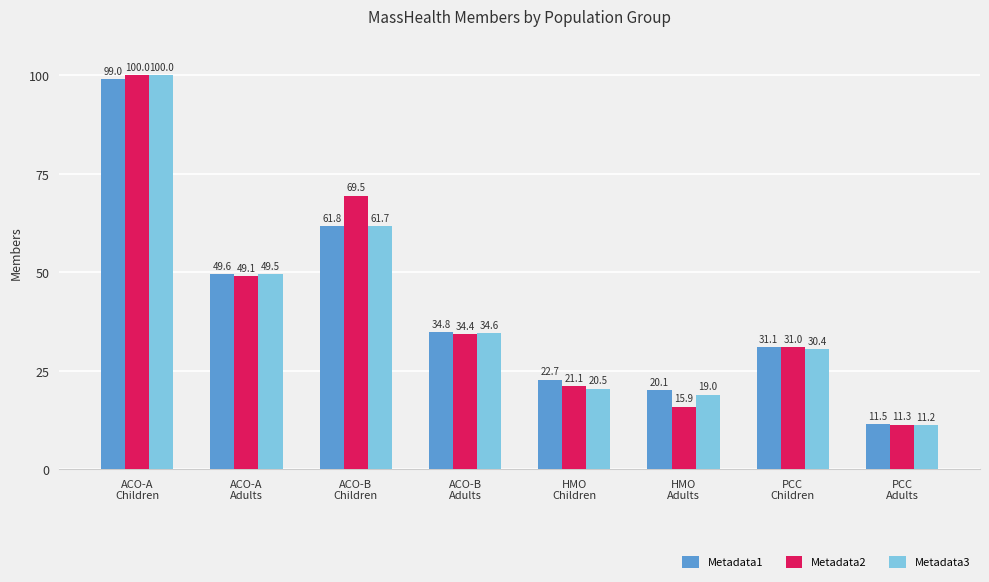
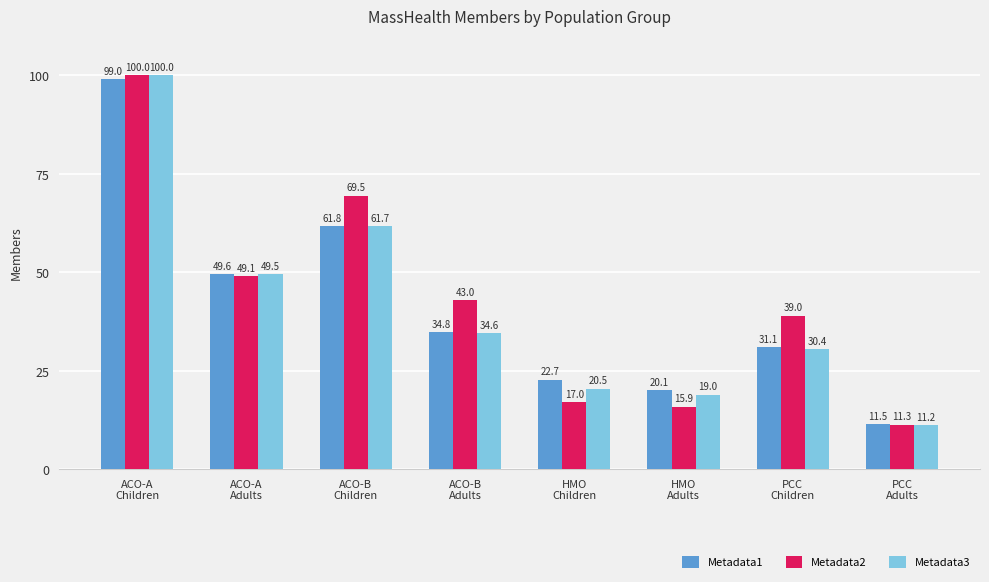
  {
    "Metadata2": {
      "ACO-A Children": 100.0,
      "ACO-A Adults": 49.1,
      "ACO-B Children": 69.5,
-     "ACO-B Adults": 34.4,
-     "HMO Children": 21.1,
+     "ACO-B Adults": 43.0,
+     "HMO Children": 17.0,
      "HMO Adults": 15.9,
-     "PCC Children": 31.0,
+     "PCC Children": 39.0,
      "PCC Adults": 11.3
    }
  }
